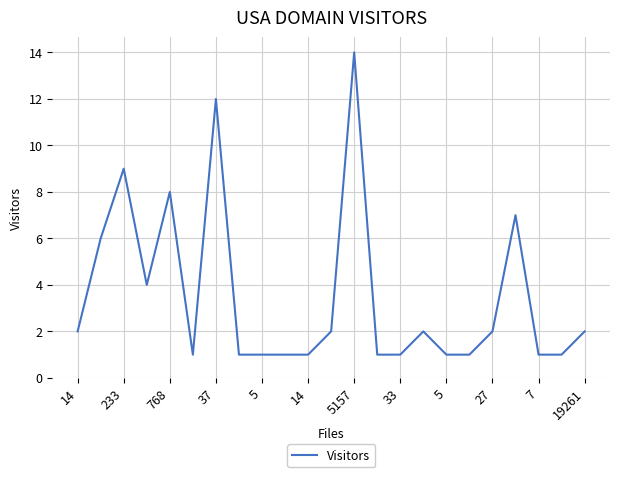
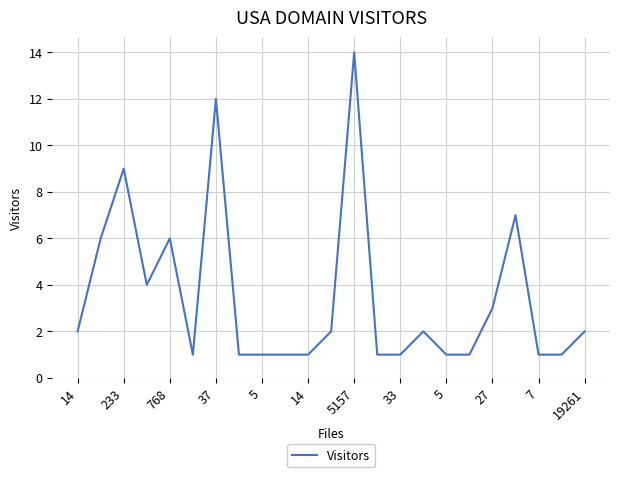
  {
    "233": 9,
-   "768": 8,
+   "768": 6,
    "37": 12,
    "5157": 14,
    "33": 1,
-   "27": 2,
+   "27": 3,
    "7": 1,
    "19261": 2
  }
